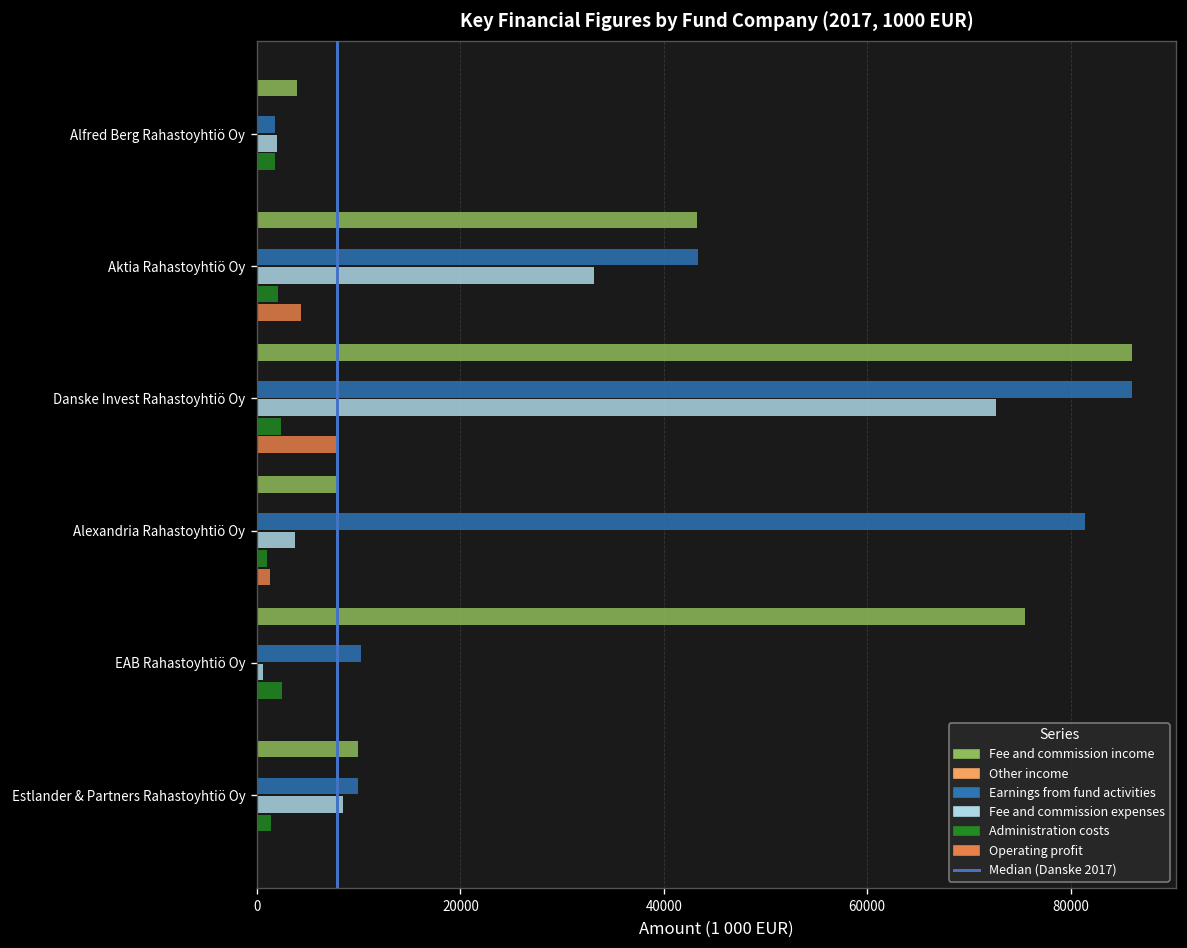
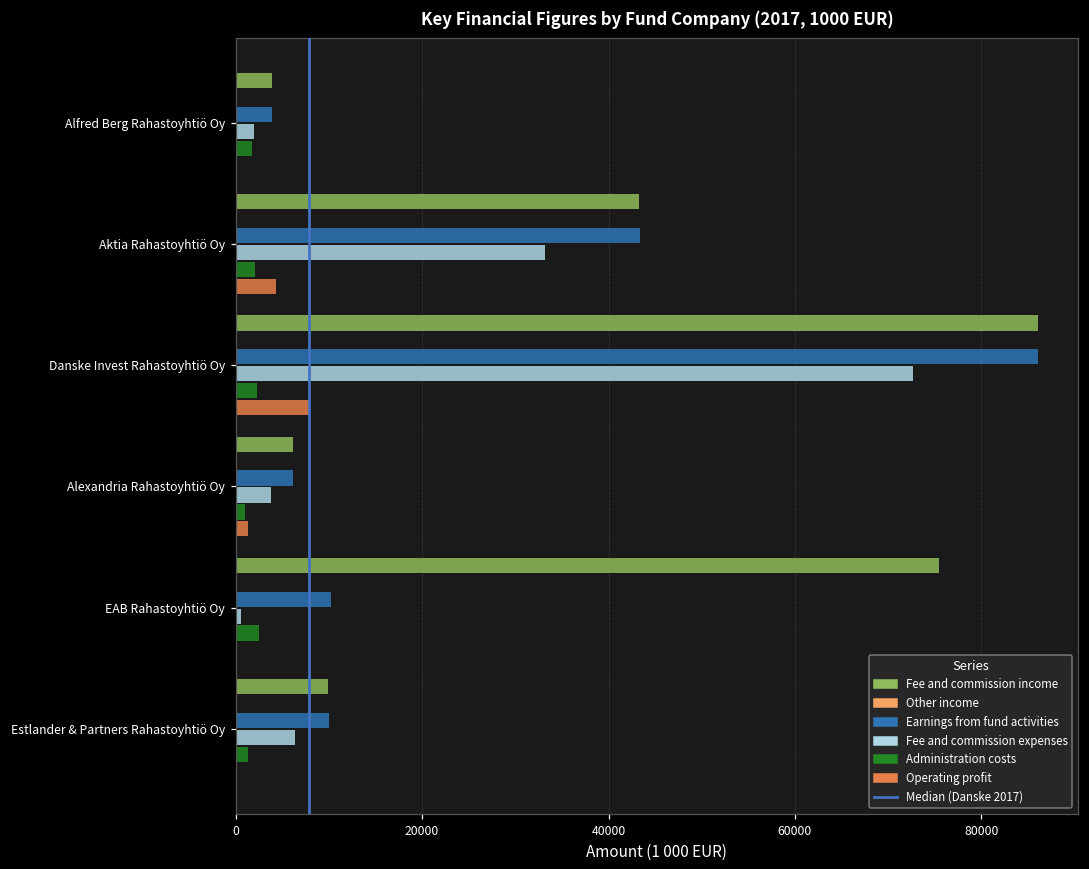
  {
    "Fee and commission income": {
      "Alfred Berg Rahastoyhtiö Oy": 4000,
      "Aktia Rahastoyhtiö Oy": 43000,
      "Danske Invest Rahastoyhtiö Oy": 86000,
-     "Alexandria Rahastoyhtiö Oy": 8000,
+     "Alexandria Rahastoyhtiö Oy": 6000,
      "EAB Rahastoyhtiö Oy": 75000,
      "Estlander & Partners Rahastoyhtiö Oy": 10000
    },
    "Earnings from fund activities": {
-     "Alfred Berg Rahastoyhtiö Oy": 2000,
+     "Alfred Berg Rahastoyhtiö Oy": 4000,
      "Aktia Rahastoyhtiö Oy": 43000,
      "Danske Invest Rahastoyhtiö Oy": 86000,
-     "Alexandria Rahastoyhtiö Oy": 81000,
+     "Alexandria Rahastoyhtiö Oy": 6000,
      "EAB Rahastoyhtiö Oy": 10000,
      "Estlander & Partners Rahastoyhtiö Oy": 10000
    },
    "Fee and commission expenses": {
      "Alfred Berg Rahastoyhtiö Oy": 2000,
      "Aktia Rahastoyhtiö Oy": 33000,
      "Danske Invest Rahastoyhtiö Oy": 73000,
      "Alexandria Rahastoyhtiö Oy": 4000,
      "EAB Rahastoyhtiö Oy": 1000,
-     "Estlander & Partners Rahastoyhtiö Oy": 8000
+     "Estlander & Partners Rahastoyhtiö Oy": 6000
    },
    "Administration costs": {
      "Alfred Berg Rahastoyhtiö Oy": 2000,
      "Aktia Rahastoyhtiö Oy": 2000,
      "Danske Invest Rahastoyhtiö Oy": 2000,
      "Alexandria Rahastoyhtiö Oy": 1000,
      "EAB Rahastoyhtiö Oy": 2000,
      "Estlander & Partners Rahastoyhtiö Oy": 1000
    }
  }
